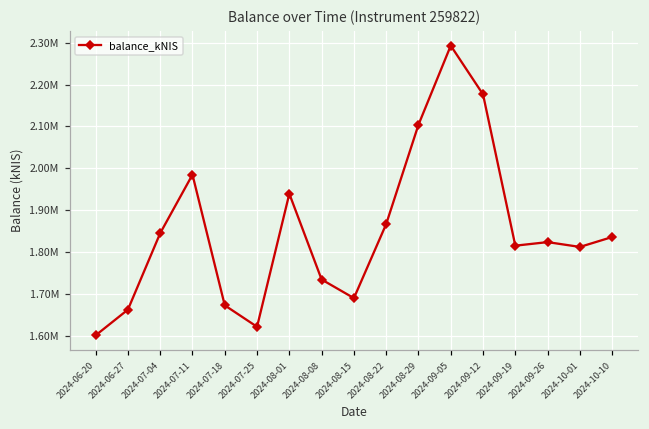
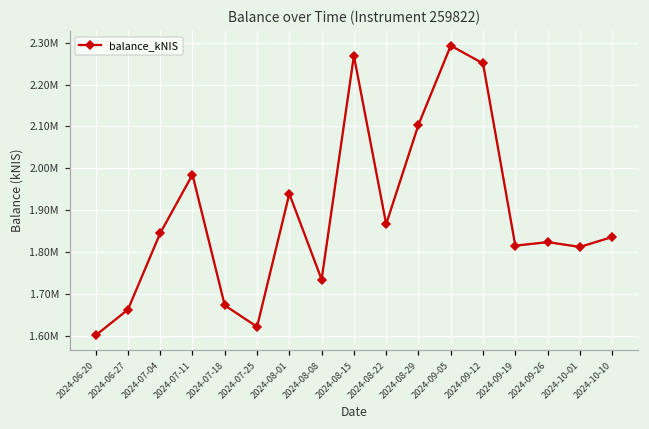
  {
    "2024-06-20": 1600000,
    "2024-06-27": 1660000,
    "2024-07-04": 1850000,
    "2024-07-11": 1990000,
    "2024-07-18": 1670000,
    "2024-07-25": 1620000,
    "2024-08-01": 1940000,
    "2024-08-08": 1740000,
-   "2024-08-15": 1690000,
+   "2024-08-15": 2270000,
    "2024-08-22": 1870000,
    "2024-08-29": 2100000,
    "2024-09-05": 2290000,
-   "2024-09-12": 2180000,
+   "2024-09-12": 2250000,
    "2024-09-19": 1820000,
    "2024-09-26": 1820000,
    "2024-10-01": 1810000,
    "2024-10-10": 1840000
  }
